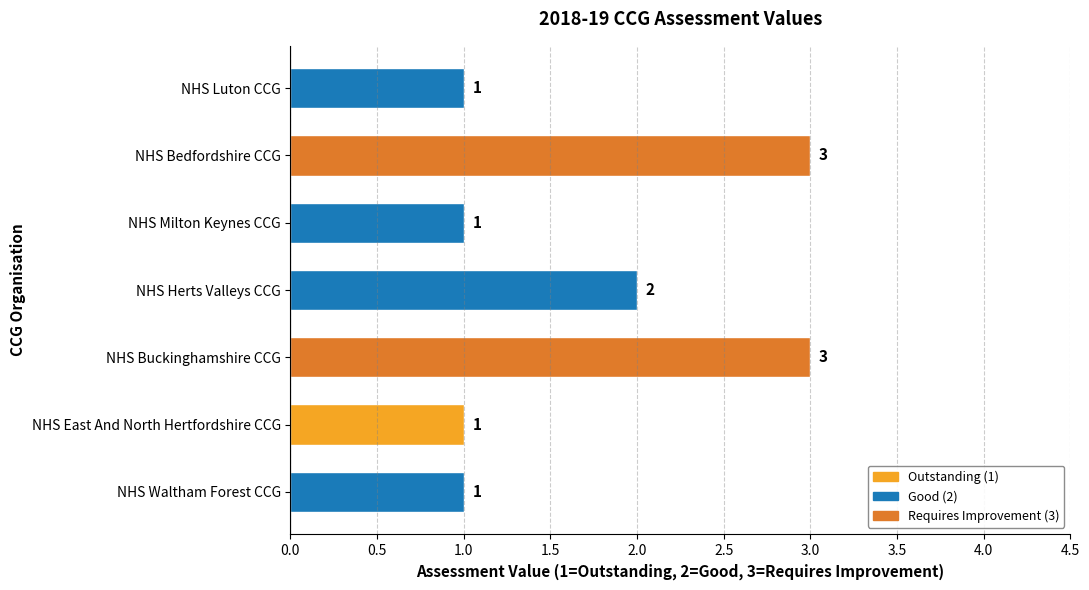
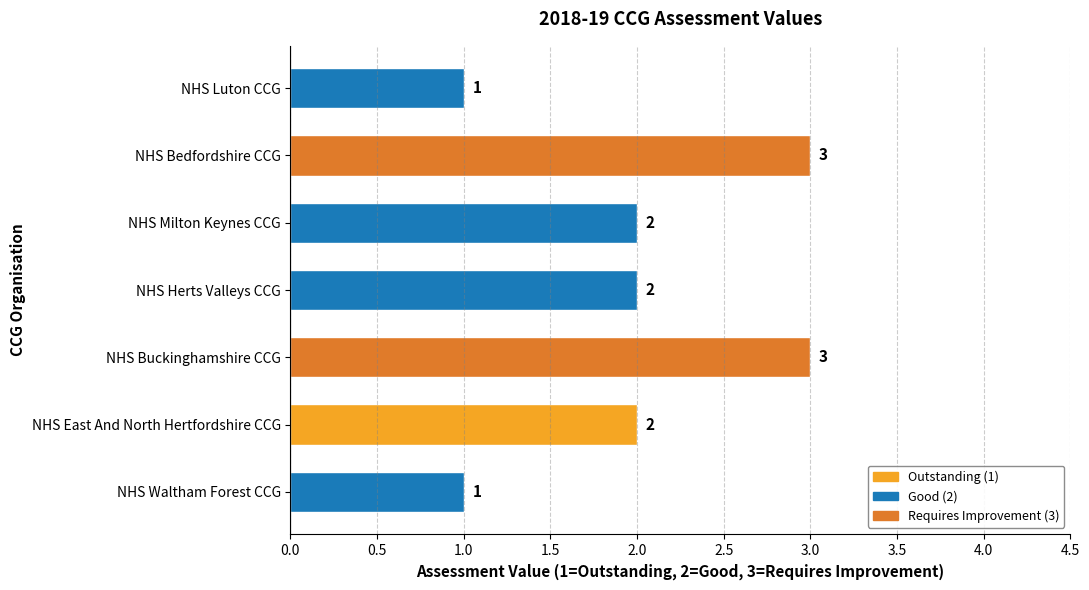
  {
    "NHS Luton CCG": 1,
    "NHS Bedfordshire CCG": 3,
-   "NHS Milton Keynes CCG": 1,
+   "NHS Milton Keynes CCG": 2,
    "NHS Herts Valleys CCG": 2,
    "NHS Buckinghamshire CCG": 3,
-   "NHS East And North Hertfordshire CCG": 1,
+   "NHS East And North Hertfordshire CCG": 2,
    "NHS Waltham Forest CCG": 1
  }
